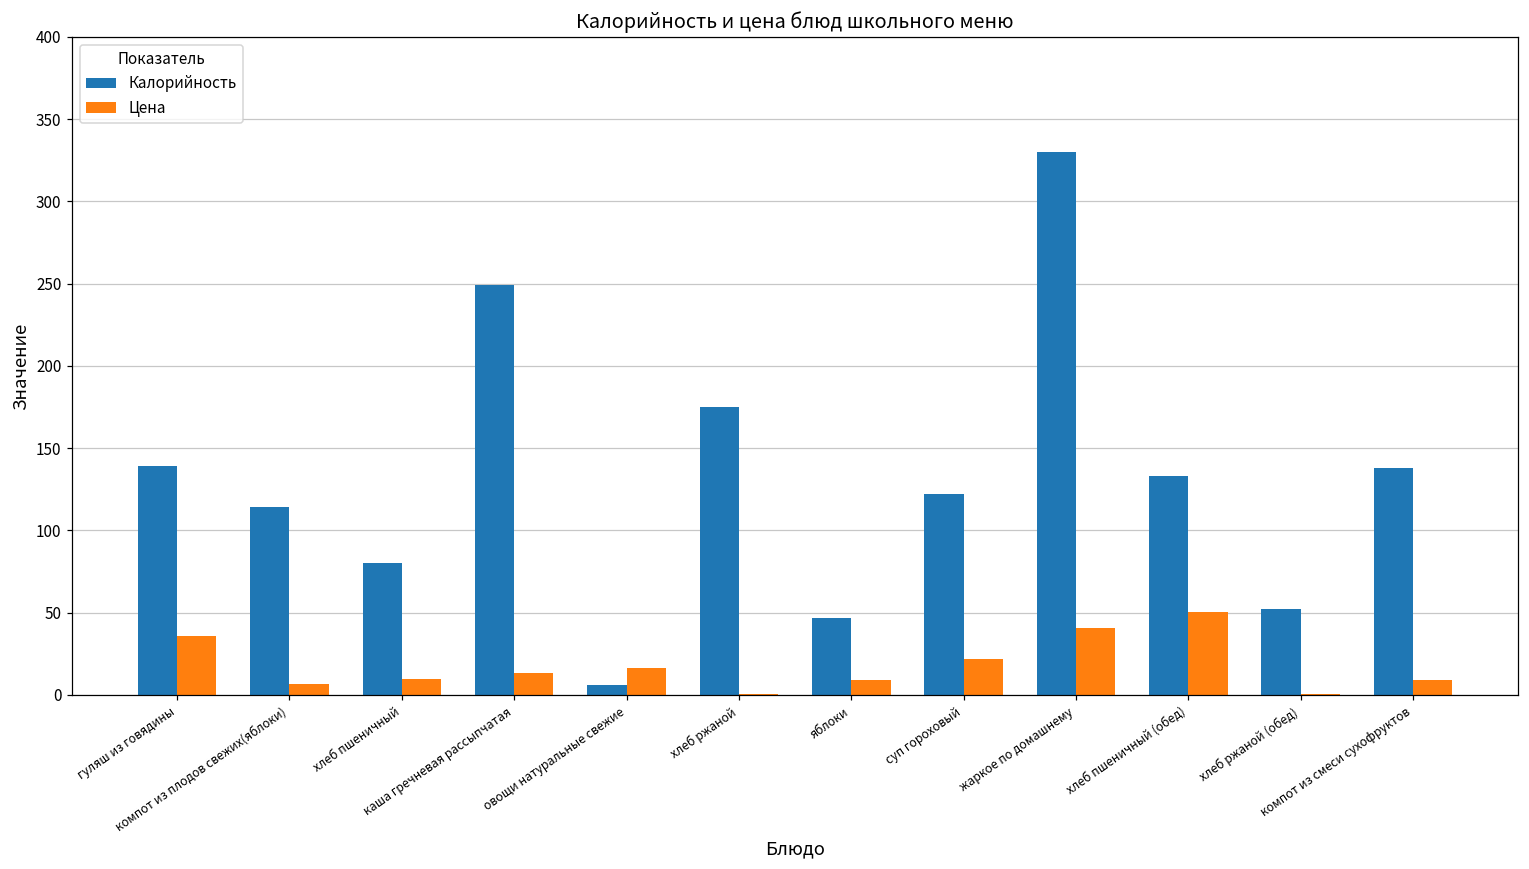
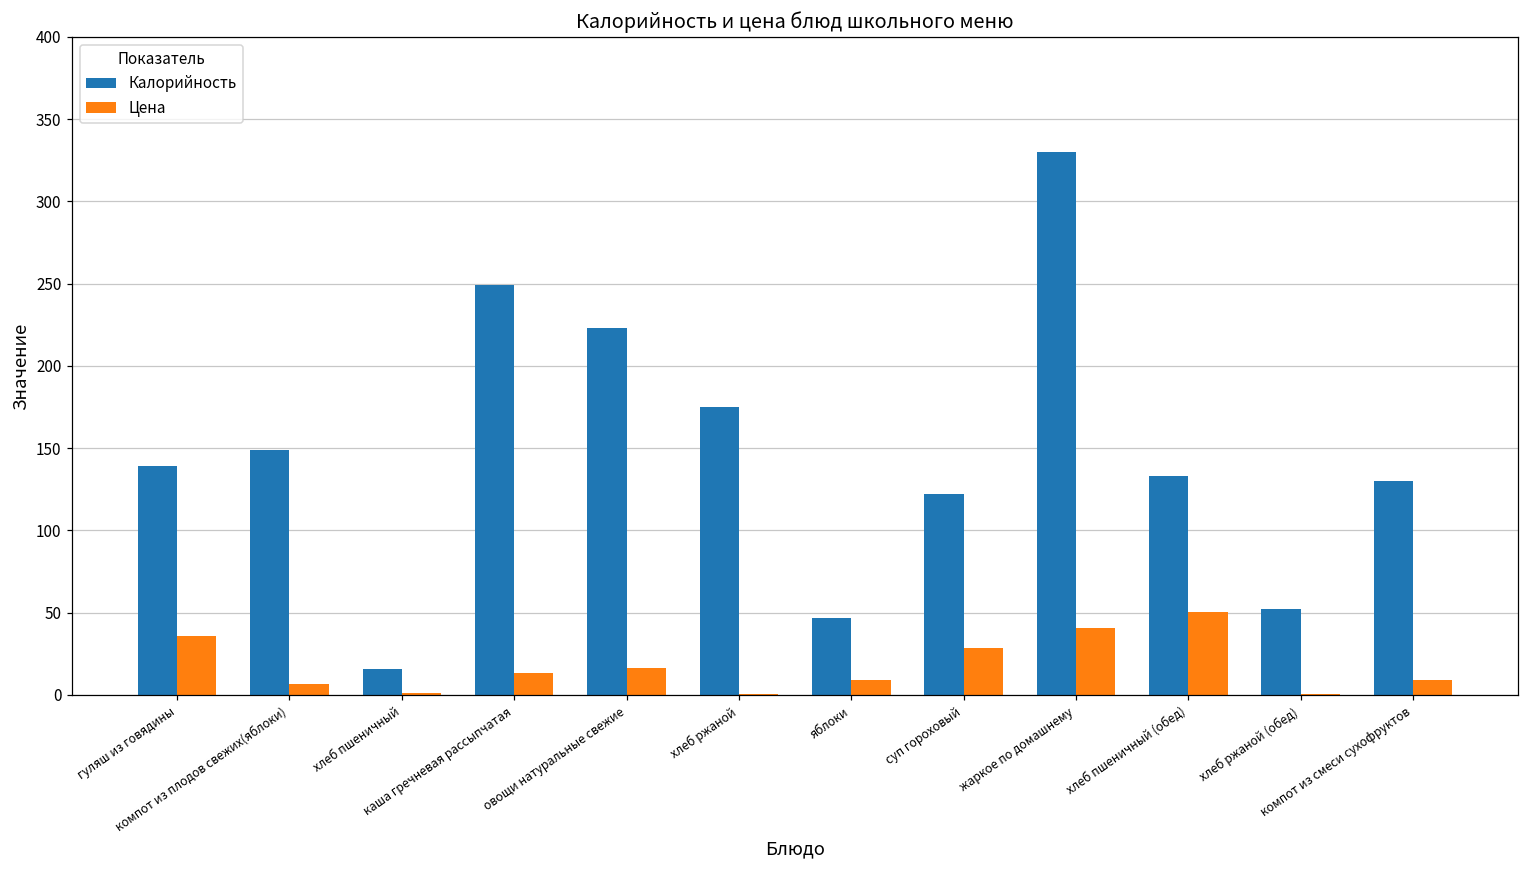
  {
    "Калорийность": {
      "гуляш из говядины": 139,
-     "компот из плодов свежих(яблоки)": 114,
-     "хлеб пшеничный": 80,
+     "компот из плодов свежих(яблоки)": 149,
+     "хлеб пшеничный": 16,
      "каша гречневая рассыпчатая": 249,
-     "овощи натуральные свежие": 6,
+     "овощи натуральные свежие": 223,
      "хлеб ржаной": 175,
      "яблоки": 47,
      "суп гороховый": 122,
      "жаркое по домашнему": 330,
      "хлеб пшеничный (обед)": 133,
      "хлеб ржаной (обед)": 52,
-     "компот из смеси сухофруктов": 138
+     "компот из смеси сухофруктов": 130
    },
    "Цена": {
      "гуляш из говядины": 36,
      "компот из плодов свежих(яблоки)": 7,
-     "хлеб пшеничный": 10,
+     "хлеб пшеничный": 1,
      "каша гречневая рассыпчатая": 13,
      "овощи натуральные свежие": 17,
      "яблоки": 9,
-     "суп гороховый": 22,
+     "суп гороховый": 28,
      "жаркое по домашнему": 41,
      "хлеб пшеничный (обед)": 50,
      "компот из смеси сухофруктов": 9
    }
  }
